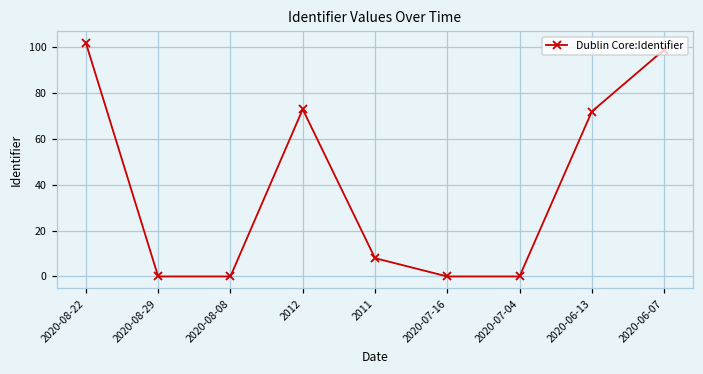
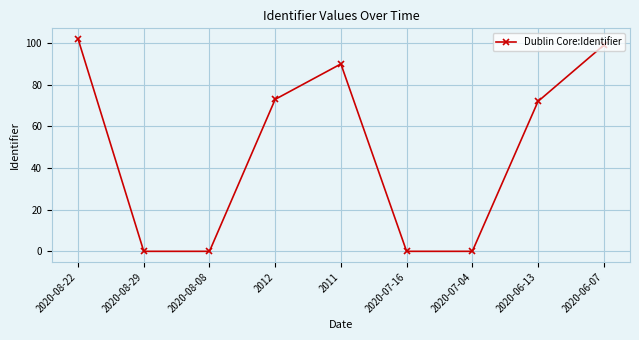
  {
    "2020-08-22": 102,
    "2020-08-29": 0,
    "2020-08-08": 0,
    "2012": 73,
-   "2011": 8,
+   "2011": 90,
    "2020-07-16": 0,
    "2020-07-04": 0,
    "2020-06-13": 72
  }
